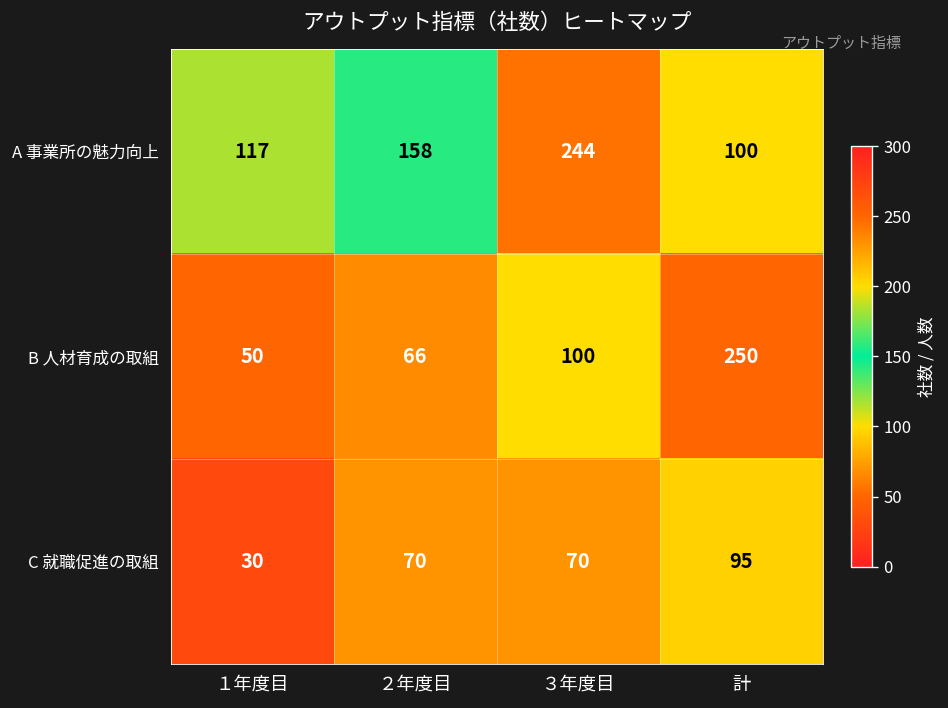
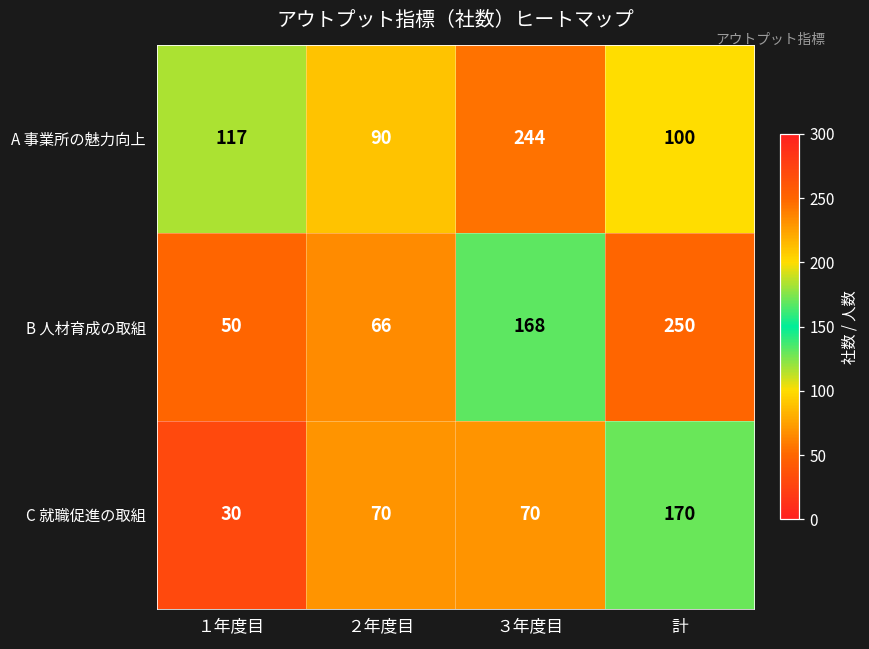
  {
    "A 事業所の魅力向上": {
      "１年度目": 117,
-     "２年度目": 158,
+     "２年度目": 90,
      "３年度目": 244,
      "計": 100
    },
    "B 人材育成の取組": {
      "１年度目": 50,
      "２年度目": 66,
-     "３年度目": 100,
+     "３年度目": 168,
      "計": 250
    },
    "C 就職促進の取組": {
      "１年度目": 30,
      "２年度目": 70,
      "３年度目": 70,
-     "計": 95
+     "計": 170
    }
  }
